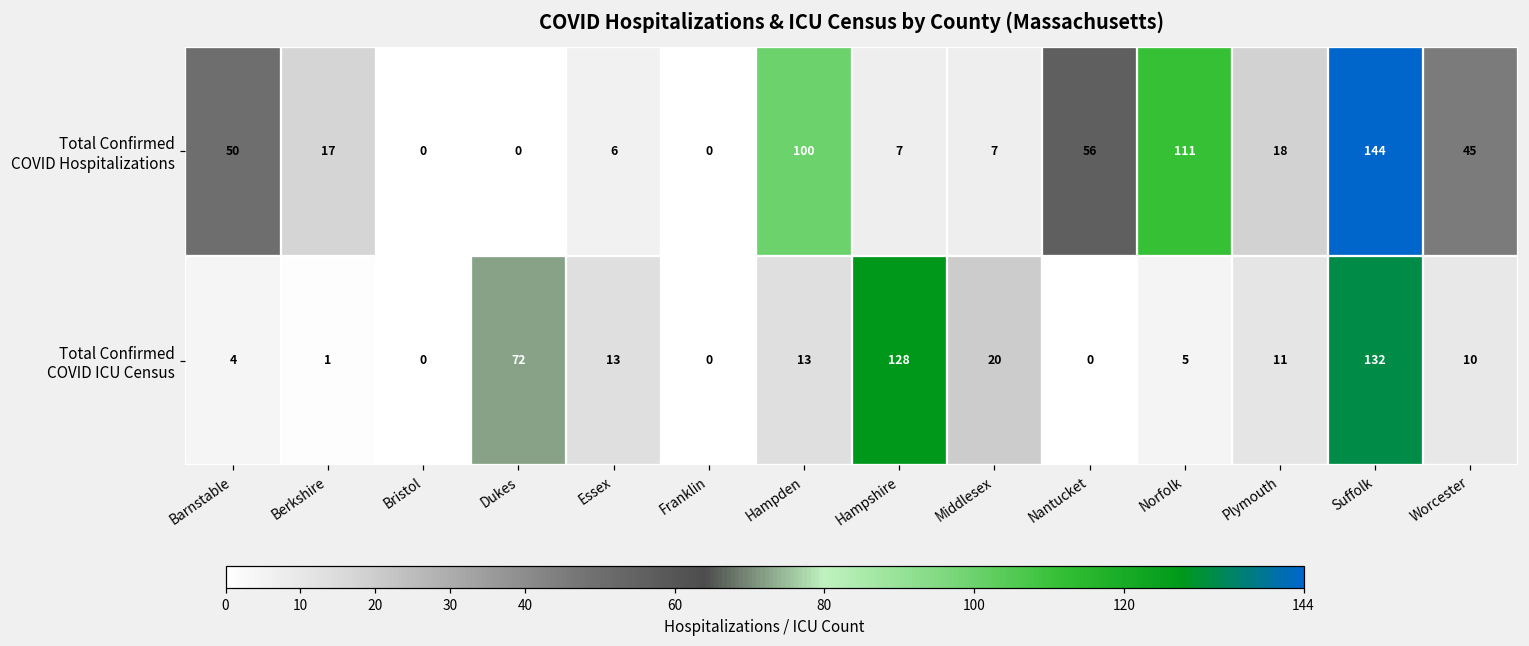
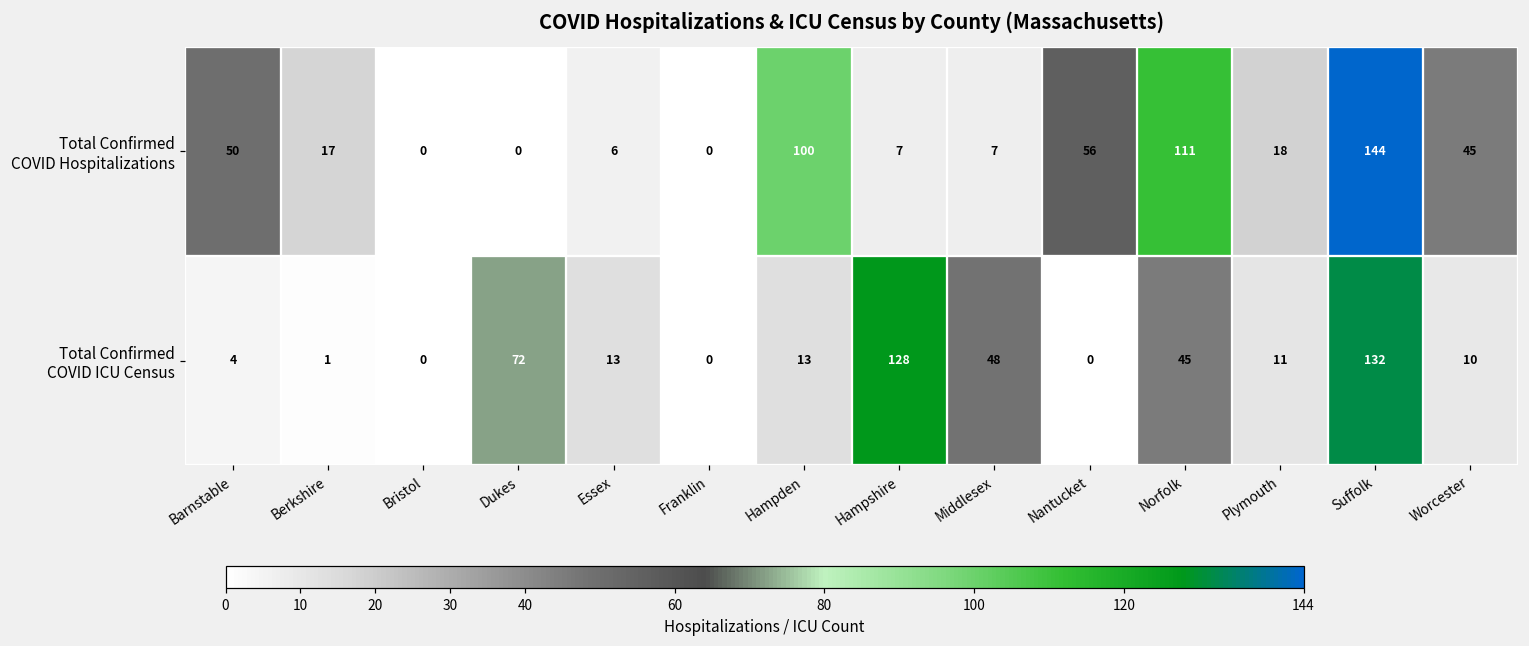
  {
    "Total Confirmed COVID Hospitalizations": {
      "Barnstable": 50,
      "Berkshire": 17,
      "Bristol": 0,
      "Dukes": 0,
      "Essex": 6,
      "Franklin": 0,
      "Hampden": 100,
      "Hampshire": 7,
      "Middlesex": 7,
      "Nantucket": 56,
      "Norfolk": 111,
      "Plymouth": 18,
      "Suffolk": 144,
      "Worcester": 45
    },
    "Total Confirmed COVID ICU Census": {
      "Barnstable": 4,
      "Berkshire": 1,
      "Bristol": 0,
      "Dukes": 72,
      "Essex": 13,
      "Franklin": 0,
      "Hampden": 13,
      "Hampshire": 128,
-     "Middlesex": 20,
+     "Middlesex": 48,
      "Nantucket": 0,
-     "Norfolk": 5,
+     "Norfolk": 45,
      "Plymouth": 11,
      "Suffolk": 132,
      "Worcester": 10
    }
  }
